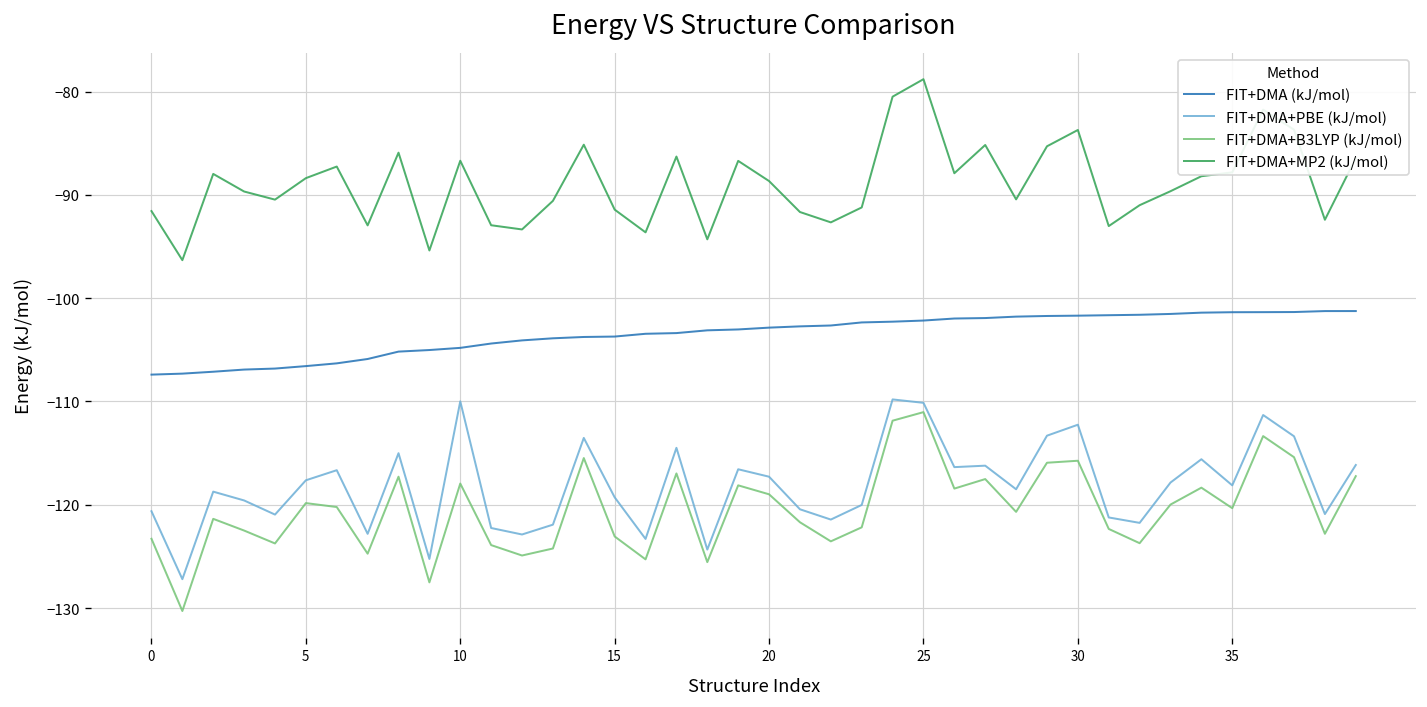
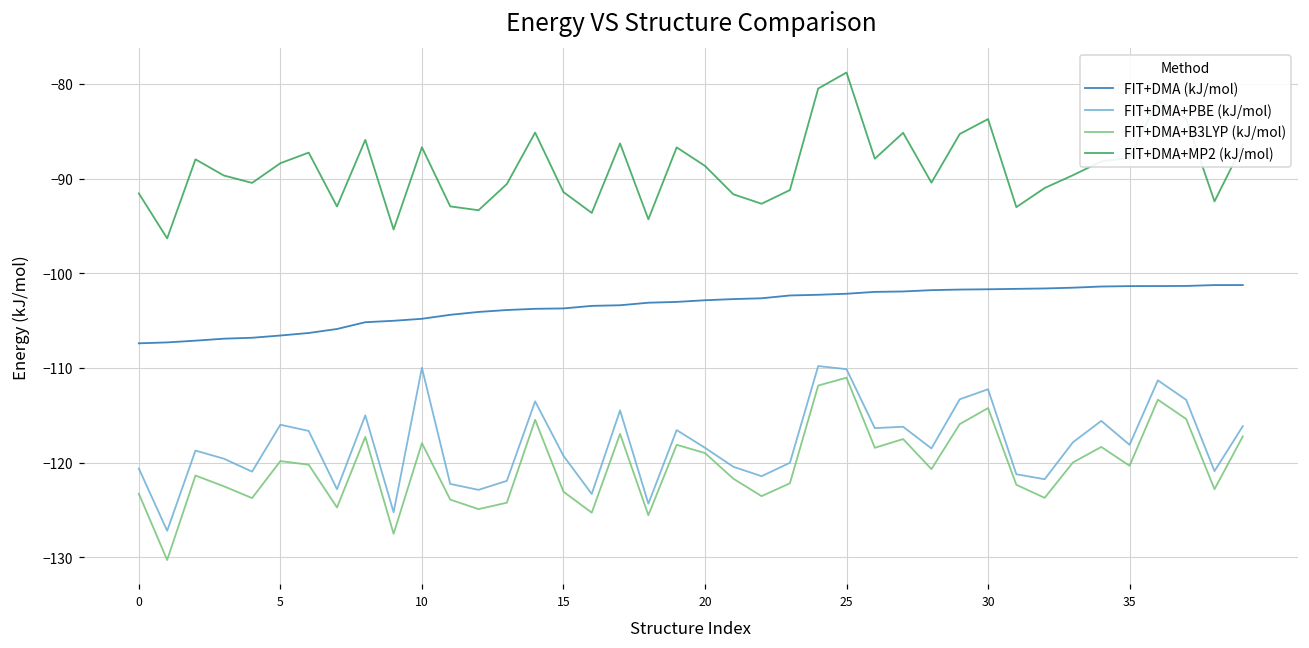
  {
    "FIT+DMA (kJ/mol)": {
      "0": -107,
      "5": -107,
      "10": -105,
      "15": -104,
      "20": -103,
      "25": -102,
      "30": -102,
      "35": -101
    },
    "FIT+DMA+PBE (kJ/mol)": {
      "0": -121,
-     "5": -118,
+     "5": -116,
      "10": -110,
      "15": -119,
-     "20": -117,
+     "20": -118,
      "25": -110,
      "30": -112,
      "35": -118
    },
    "FIT+DMA+B3LYP (kJ/mol)": {
      "0": -123,
      "5": -120,
      "10": -118,
      "15": -123,
      "20": -119,
      "25": -111,
-     "30": -116,
+     "30": -114,
      "35": -120
    },
    "FIT+DMA+MP2 (kJ/mol)": {
      "0": -92,
      "5": -88,
      "10": -87,
      "15": -91,
      "20": -89,
      "25": -79,
      "30": -84
    }
  }
